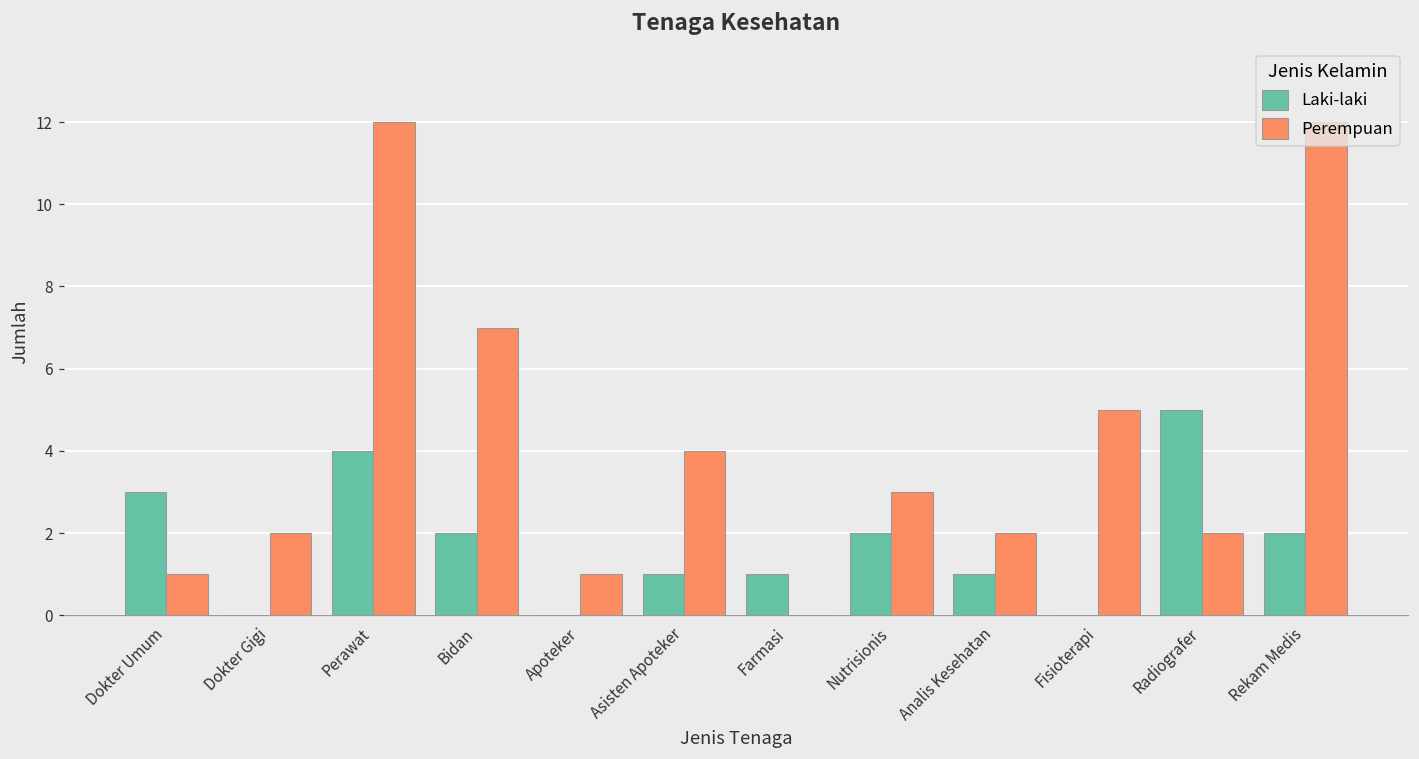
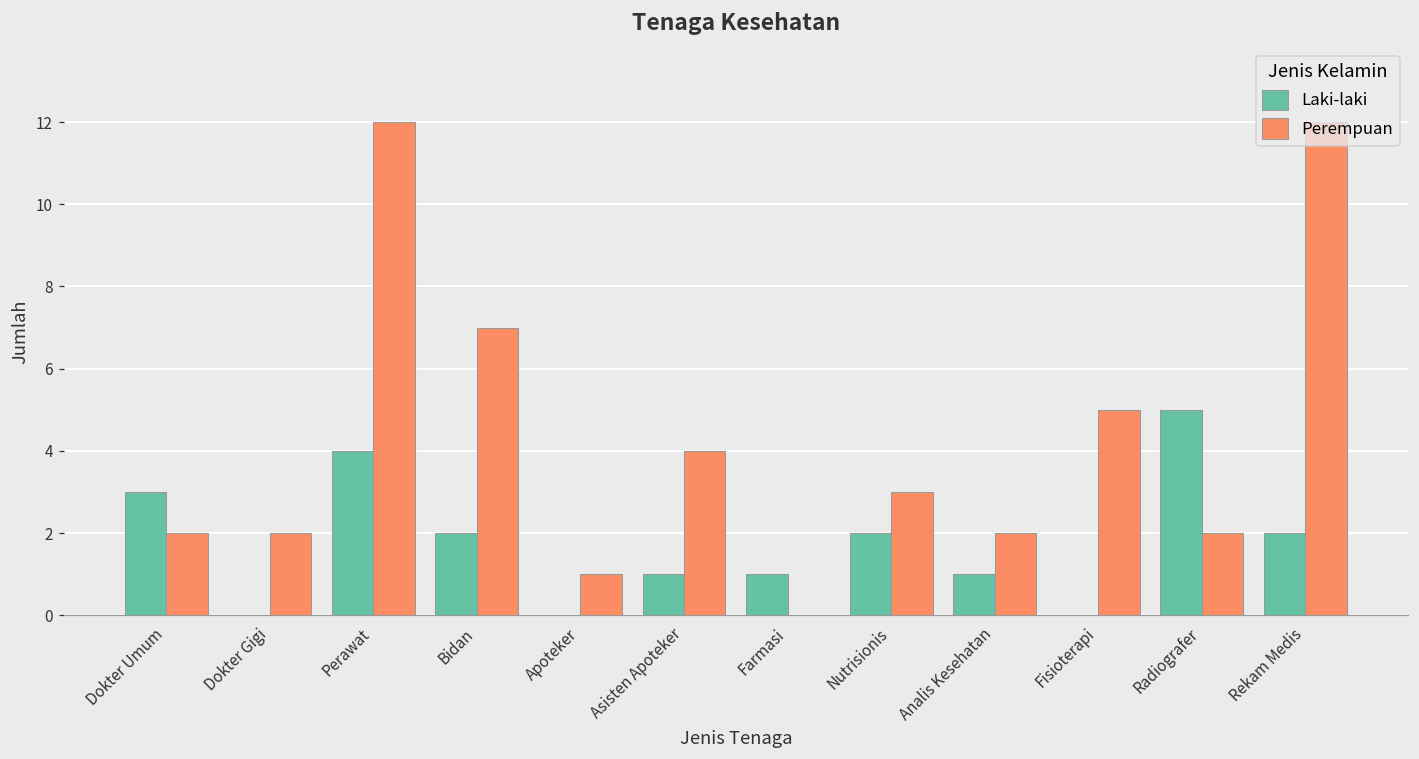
  {
    "Laki-laki": {
      "Dokter Umum": 3,
      "Dokter Gigi": 0,
      "Perawat": 4,
      "Bidan": 2,
      "Apoteker": 0,
      "Asisten Apoteker": 1,
      "Farmasi": 1,
      "Nutrisionis": 2,
      "Analis Kesehatan": 1,
      "Fisioterapi": 0,
      "Radiografer": 5,
      "Rekam Medis": 2
    },
    "Perempuan": {
-     "Dokter Umum": 1,
+     "Dokter Umum": 2,
      "Dokter Gigi": 2,
      "Perawat": 12,
      "Bidan": 7,
      "Apoteker": 1,
      "Asisten Apoteker": 4,
      "Farmasi": 0,
      "Nutrisionis": 3,
      "Analis Kesehatan": 2,
      "Fisioterapi": 5,
      "Radiografer": 2
    }
  }
